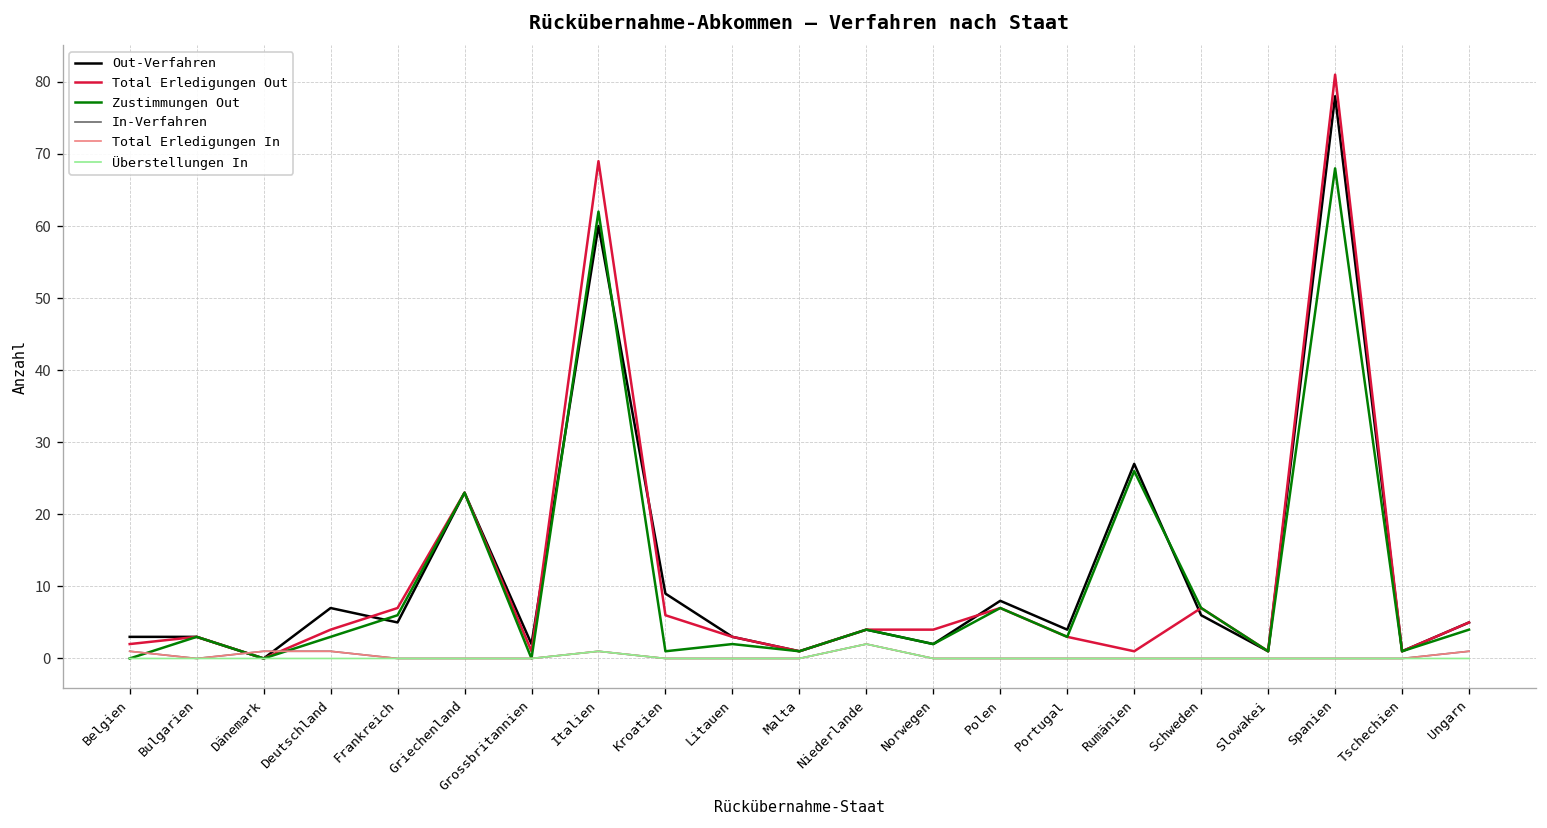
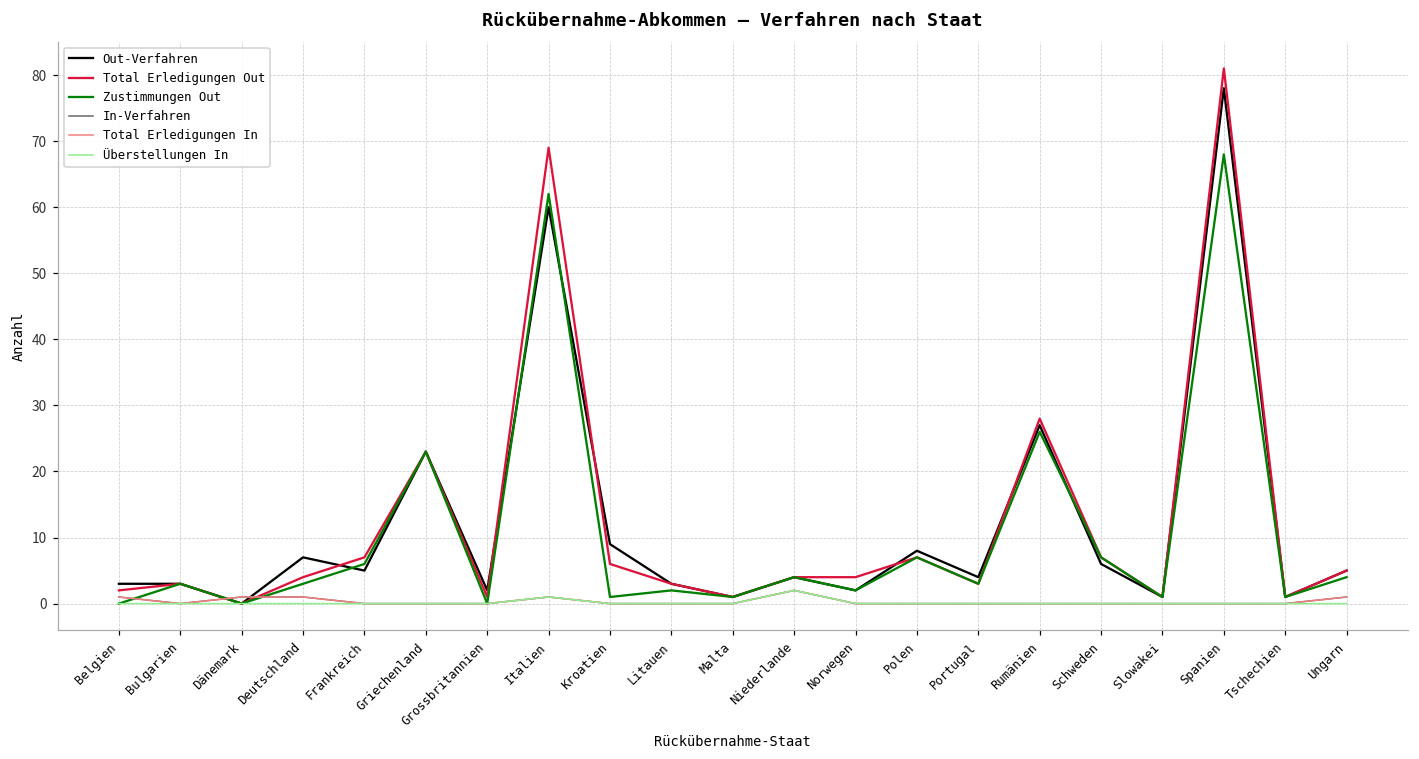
  {
    "Out-Verfahren": {
      "Belgien": 3,
      "Deutschland": 7,
      "Frankreich": 5,
      "Grossbritannien": 2,
      "Italien": 60,
      "Kroatien": 9,
      "Polen": 8,
      "Portugal": 4,
      "Rumänien": 27,
      "Schweden": 6,
      "Spanien": 78
    },
    "Total Erledigungen Out": {
      "Belgien": 2,
      "Deutschland": 4,
      "Frankreich": 7,
      "Grossbritannien": 1,
      "Italien": 69,
      "Kroatien": 6,
      "Norwegen": 4,
-     "Rumänien": 1,
+     "Rumänien": 28,
      "Spanien": 81
    },
    "Zustimmungen Out": {
      "Deutschland": 3,
      "Frankreich": 6,
      "Italien": 62,
      "Kroatien": 1,
      "Litauen": 2,
      "Rumänien": 26,
      "Spanien": 68,
      "Ungarn": 4
    },
    "Total Erledigungen In": {
      "Belgien": 1,
      "Dänemark": 1,
      "Deutschland": 1,
      "Ungarn": 1
    },
    "Überstellungen In": {
      "Deutschland": 0,
      "Ungarn": 0
    }
  }
